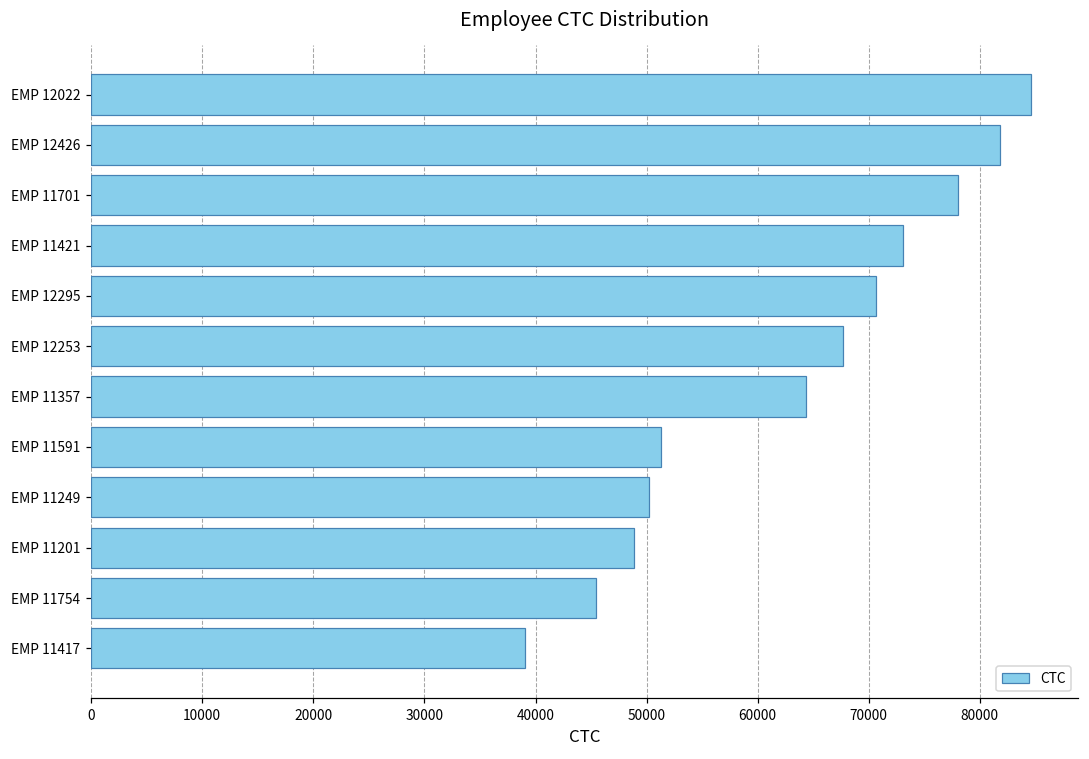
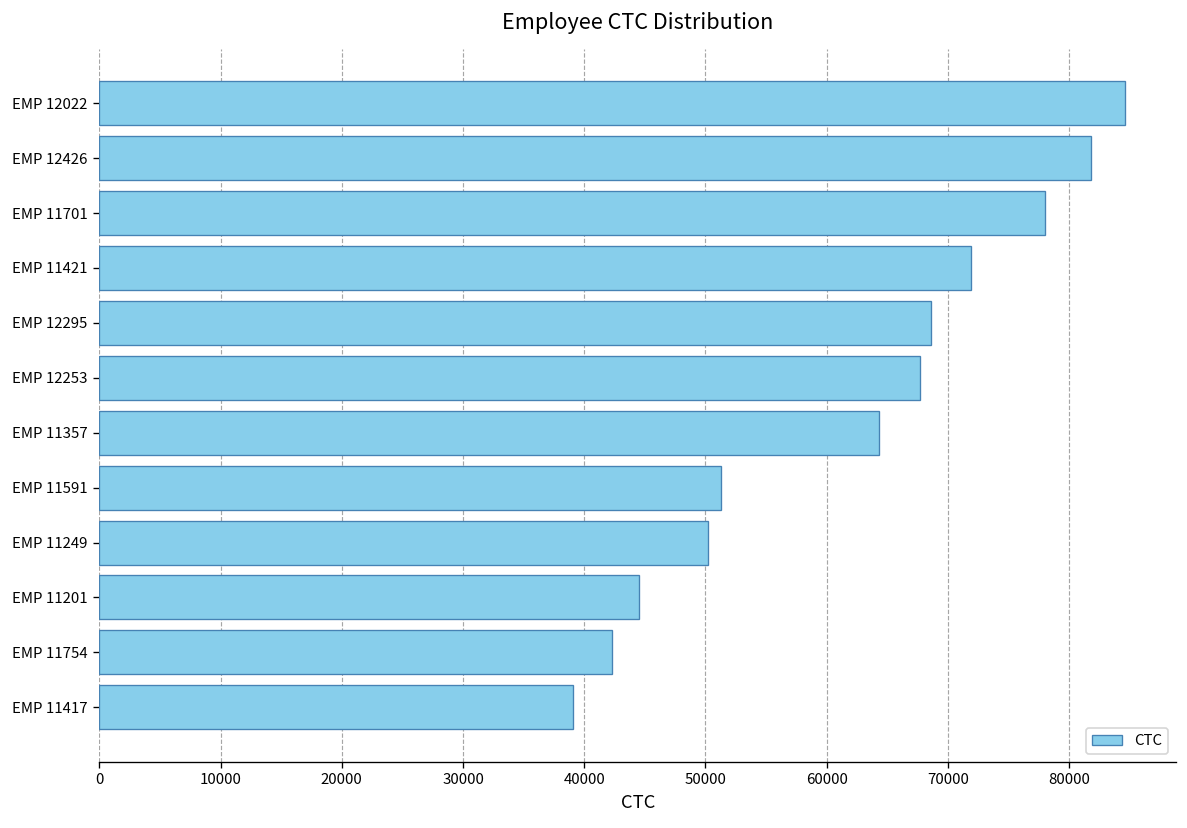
  {
    "EMP 12022": 84600,
    "EMP 12426": 81800,
    "EMP 11701": 78000,
-   "EMP 11421": 73100,
-   "EMP 12295": 70600,
+   "EMP 11421": 71900,
+   "EMP 12295": 68600,
    "EMP 12253": 67700,
    "EMP 11357": 64400,
    "EMP 11591": 51300,
    "EMP 11249": 50200,
-   "EMP 11201": 48900,
-   "EMP 11754": 45400,
+   "EMP 11201": 44500,
+   "EMP 11754": 42300,
    "EMP 11417": 39000
  }
